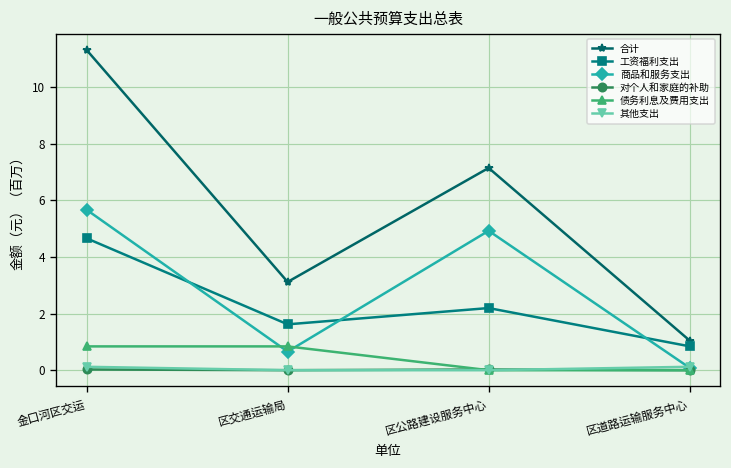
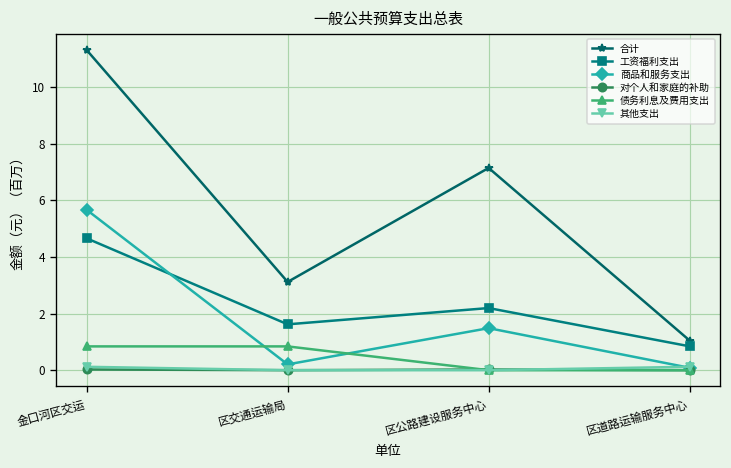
  {
    "商品和服务支出": {
      "金口河区交运": 5.7,
-     "区交通运输局": 0.7,
-     "区公路建设服务中心": 4.9
+     "区交通运输局": 0.2,
+     "区公路建设服务中心": 1.5
    }
  }
